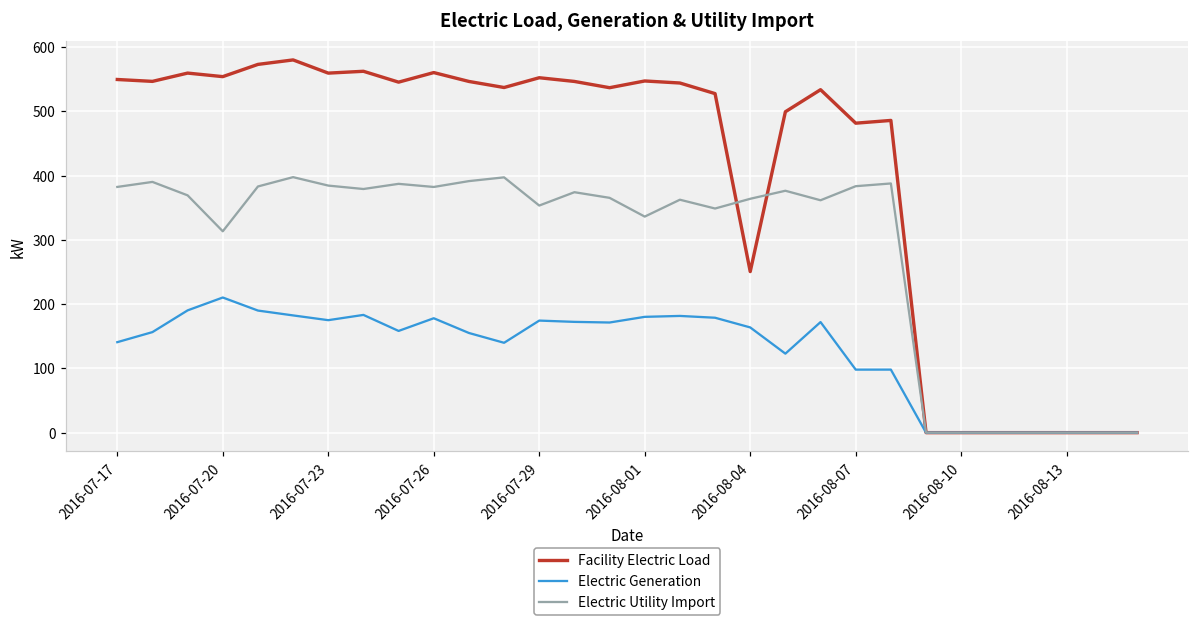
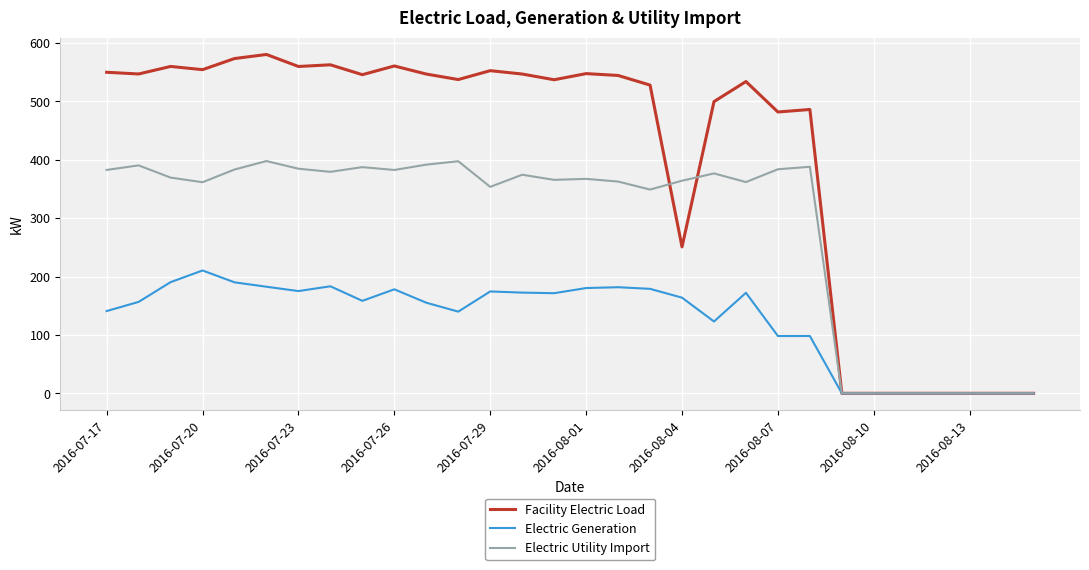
  {
    "Facility Electric Load": {
      "2016-07-17": 550,
      "2016-07-20": 550,
      "2016-07-23": 560,
      "2016-07-26": 560,
      "2016-07-29": 550,
      "2016-08-01": 550,
      "2016-08-04": 250,
      "2016-08-07": 480
    },
    "Electric Generation": {
      "2016-07-17": 140,
      "2016-07-20": 210,
      "2016-07-23": 180,
      "2016-07-26": 180,
      "2016-07-29": 170,
      "2016-08-01": 180,
      "2016-08-04": 160,
      "2016-08-07": 100
    },
    "Electric Utility Import": {
      "2016-07-17": 380,
-     "2016-07-20": 310,
+     "2016-07-20": 360,
      "2016-07-23": 380,
      "2016-07-26": 380,
      "2016-07-29": 350,
-     "2016-08-01": 340,
+     "2016-08-01": 370,
      "2016-08-04": 360,
      "2016-08-07": 380
    }
  }
